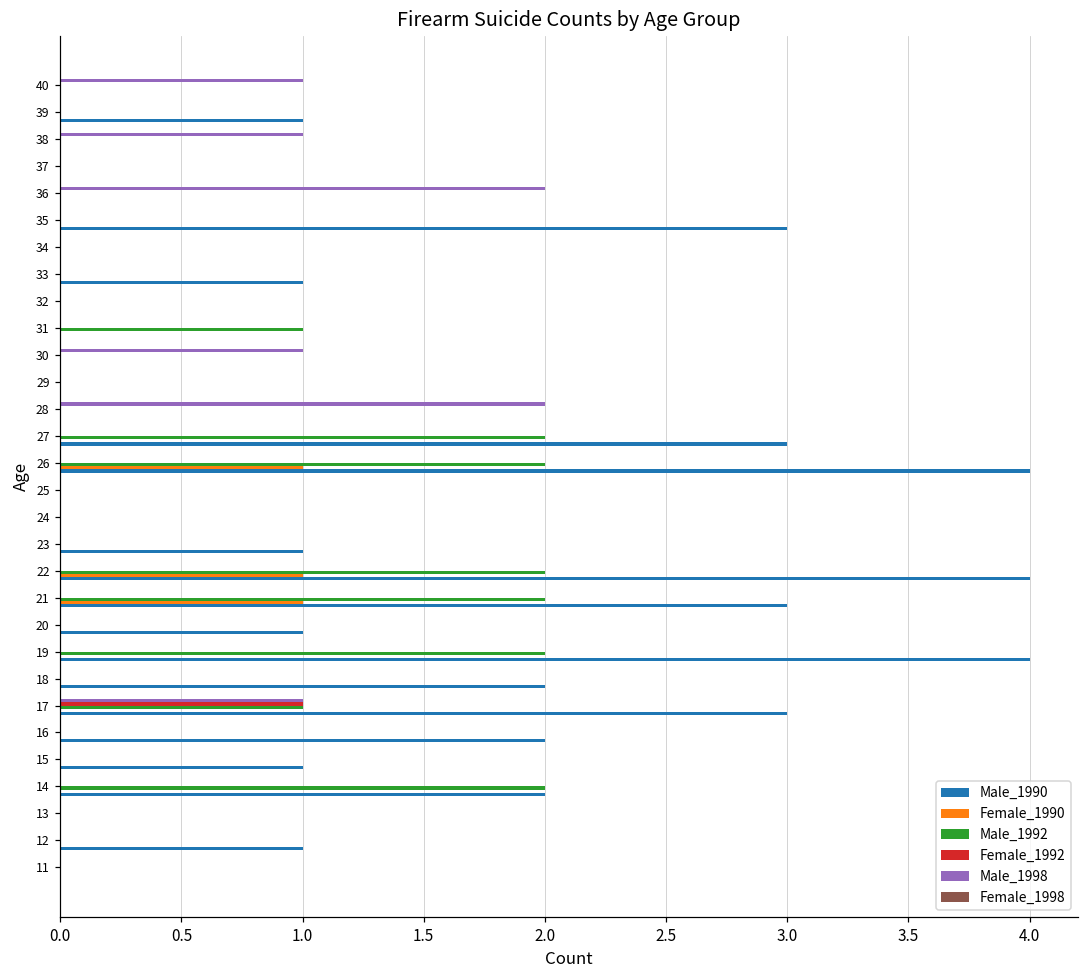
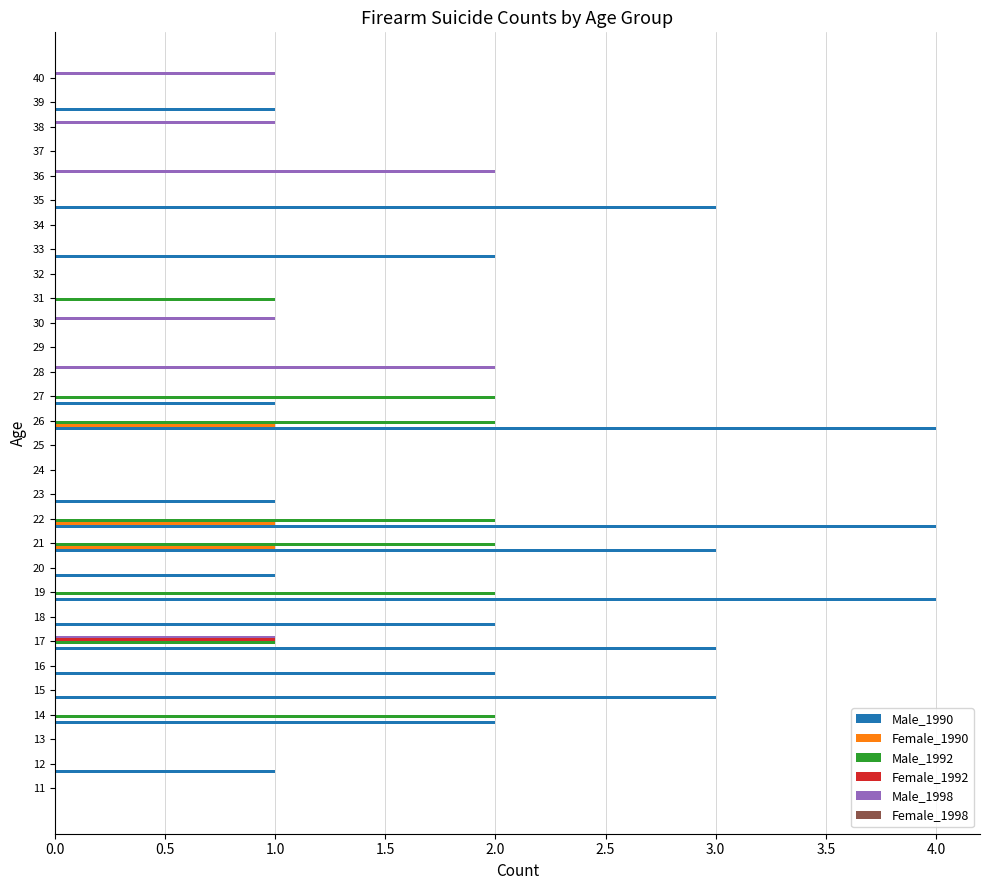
  {
    "Male_1990": {
      "40": 0,
      "39": 1,
      "38": 0,
      "37": 0,
      "36": 0,
      "35": 3,
      "34": 0,
-     "33": 1,
+     "33": 2,
      "32": 0,
      "31": 0,
      "30": 0,
      "29": 0,
      "28": 0,
-     "27": 3,
+     "27": 1,
      "26": 4,
      "25": 0,
      "24": 0,
      "23": 1,
      "22": 4,
      "21": 3,
      "20": 1,
      "19": 4,
      "18": 2,
      "17": 3,
      "16": 2,
-     "15": 1,
+     "15": 3,
      "14": 2,
      "13": 0,
      "12": 1,
      "11": 0
    },
    "Female_1990": {
      "40": 0,
      "39": 0,
      "38": 0,
      "37": 0,
      "36": 0,
      "35": 0,
      "34": 0,
      "33": 0,
      "32": 0,
      "31": 0,
      "30": 0,
      "29": 0,
      "28": 0,
      "27": 0,
      "26": 1,
      "25": 0,
      "24": 0,
      "23": 0,
      "22": 1,
      "21": 1,
      "20": 0,
      "19": 0,
      "18": 0,
      "17": 0,
      "16": 0,
      "15": 0,
      "14": 0,
      "13": 0,
      "12": 0,
      "11": 0
    },
    "Male_1992": {
      "40": 0,
      "39": 0,
      "38": 0,
      "37": 0,
      "36": 0,
      "35": 0,
      "34": 0,
      "33": 0,
      "32": 0,
      "31": 1,
      "30": 0,
      "29": 0,
      "28": 0,
      "27": 2,
      "26": 2,
      "25": 0,
      "24": 0,
      "23": 0,
      "22": 2,
      "21": 2,
      "20": 0,
      "19": 2,
      "18": 0,
      "17": 1,
      "16": 0,
      "15": 0,
      "14": 2,
      "13": 0,
      "12": 0,
      "11": 0
    },
    "Female_1992": {
      "40": 0,
      "39": 0,
      "38": 0,
      "37": 0,
      "36": 0,
      "35": 0,
      "34": 0,
      "33": 0,
      "32": 0,
      "31": 0,
      "30": 0,
      "29": 0,
      "28": 0,
      "27": 0,
      "26": 0,
      "25": 0,
      "24": 0,
      "23": 0,
      "22": 0,
      "21": 0,
      "20": 0,
      "19": 0,
      "18": 0,
      "17": 1,
      "16": 0,
      "15": 0,
      "14": 0,
      "13": 0,
      "12": 0,
      "11": 0
    },
    "Male_1998": {
      "40": 1,
      "39": 0,
      "38": 1,
      "37": 0,
      "36": 2,
      "35": 0,
      "34": 0,
      "33": 0,
      "32": 0,
      "31": 0,
      "30": 1,
      "29": 0,
      "28": 2,
      "27": 0,
      "26": 0,
      "25": 0,
      "24": 0,
      "23": 0,
      "22": 0,
      "21": 0,
      "20": 0,
      "19": 0,
      "18": 0,
      "17": 1,
      "16": 0,
      "15": 0,
      "14": 0,
      "13": 0,
      "12": 0,
      "11": 0
    },
    "Female_1998": {
      "40": 0,
      "39": 0,
      "38": 0,
      "37": 0,
      "36": 0,
      "35": 0,
      "34": 0,
      "33": 0,
      "32": 0,
      "31": 0,
      "30": 0,
      "29": 0,
      "28": 0,
      "27": 0,
      "26": 0,
      "25": 0,
      "24": 0,
      "23": 0,
      "22": 0,
      "21": 0,
      "20": 0,
      "19": 0,
      "18": 0,
      "17": 0,
      "16": 0,
      "15": 0,
      "14": 0,
      "13": 0,
      "12": 0,
      "11": 0
    }
  }
